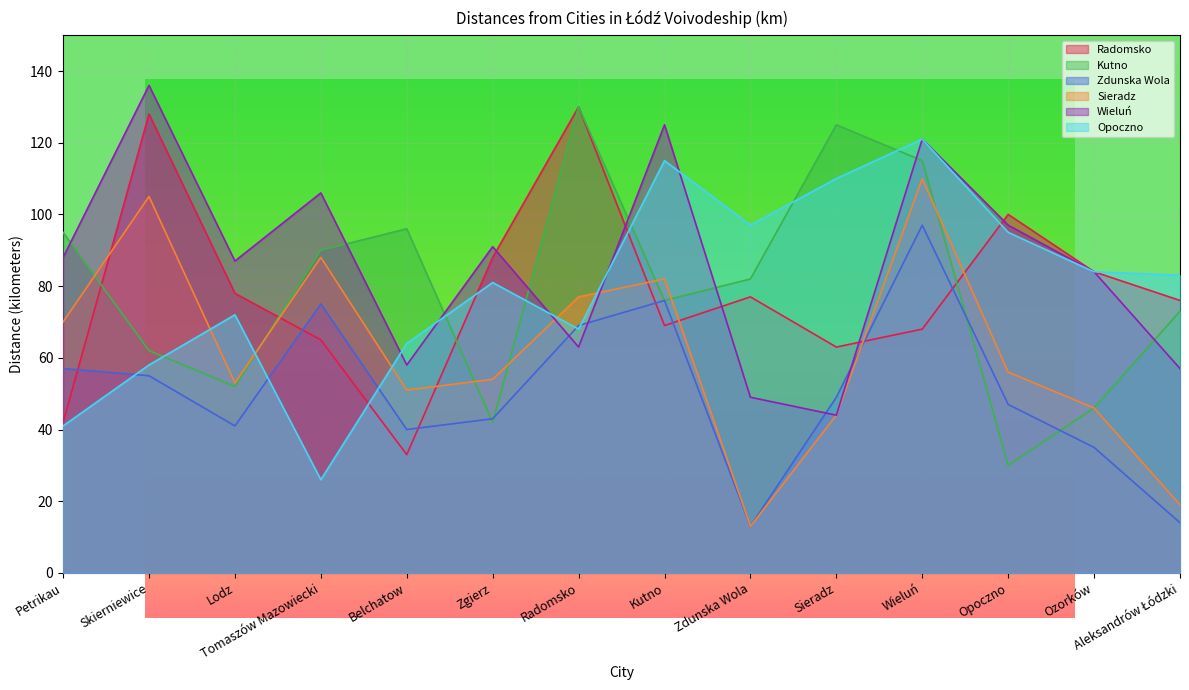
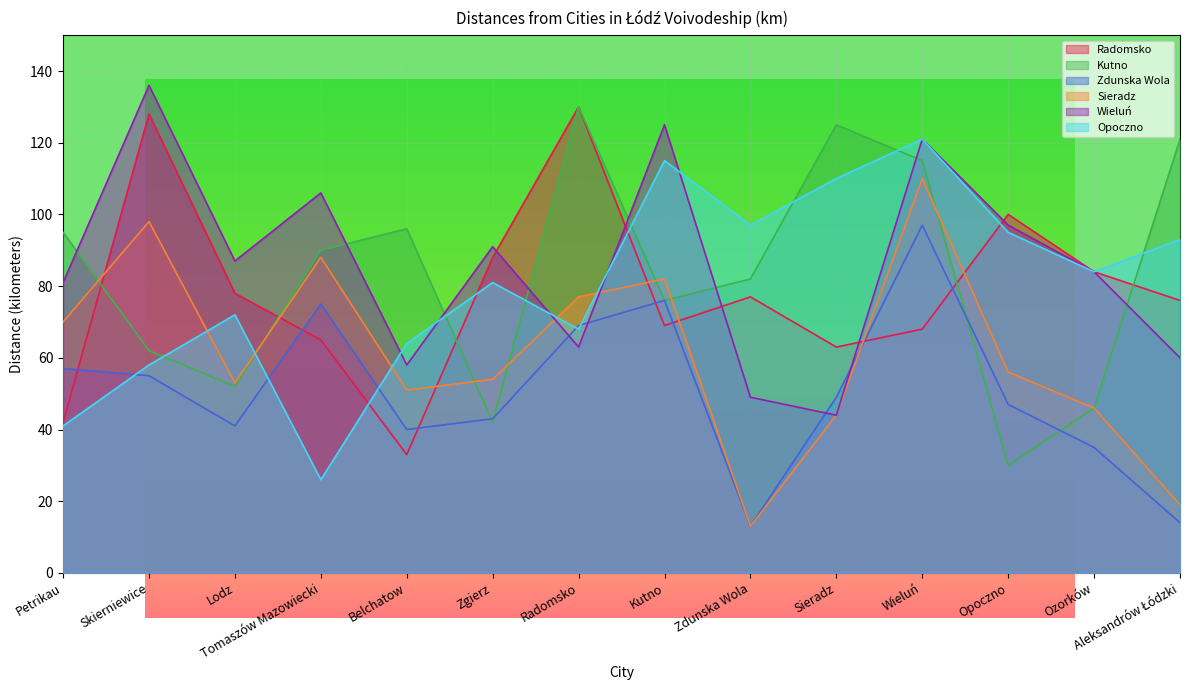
  {
    "Distances from Cities in Łódź Voivodeship (km)": {
      "Radomsko": {
        "Petrikau": 42,
        "Skierniewice": 128,
        "Aleksandrów Łódzki": 76
      },
      "Kutno": {
        "Petrikau": 95,
        "Skierniewice": 62,
-       "Aleksandrów Łódzki": 73
+       "Aleksandrów Łódzki": 121
      },
      "Zdunska Wola": {
        "Petrikau": 57,
        "Skierniewice": 55,
        "Aleksandrów Łódzki": 14
      },
      "Sieradz": {
        "Petrikau": 70,
-       "Skierniewice": 105,
+       "Skierniewice": 98,
        "Aleksandrów Łódzki": 19
      },
      "Wieluń": {
-       "Petrikau": 88,
+       "Petrikau": 81,
        "Skierniewice": 136,
-       "Aleksandrów Łódzki": 57
+       "Aleksandrów Łódzki": 60
      },
      "Opoczno": {
        "Petrikau": 41,
        "Skierniewice": 58,
-       "Aleksandrów Łódzki": 83
+       "Aleksandrów Łódzki": 93
      }
    }
  }
